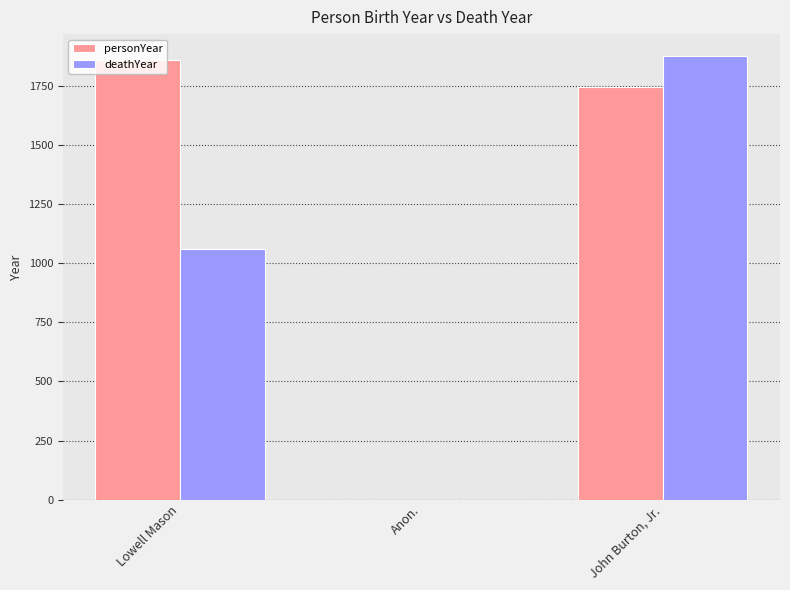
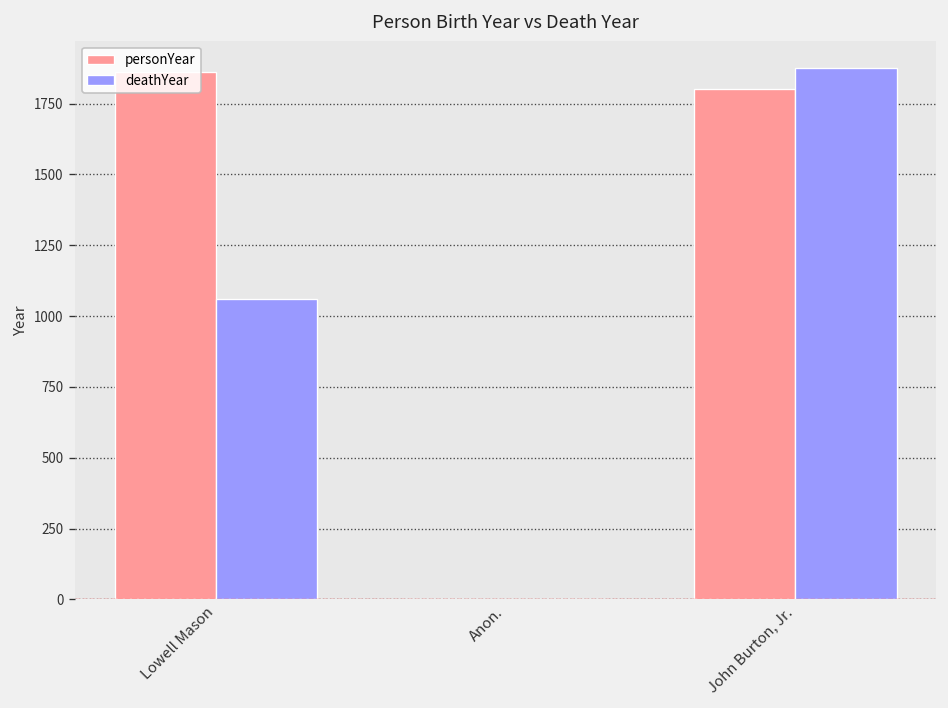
  {
    "personYear": {
      "Anon.": 0,
-     "John Burton, Jr.": 1750
+     "John Burton, Jr.": 1800
    },
    "deathYear": {
      "Lowell Mason": 1060,
      "Anon.": 0,
      "John Burton, Jr.": 1880
    }
  }
